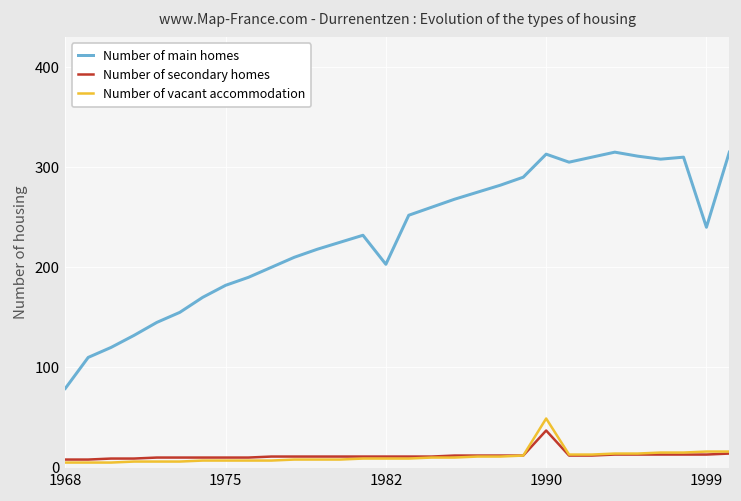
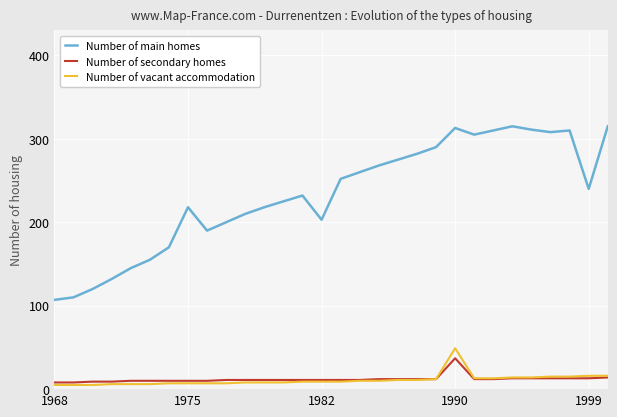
  {
    "Number of main homes": {
-     "1968": 80,
-     "1975": 180,
+     "1968": 110,
+     "1975": 220,
      "1982": 200,
      "1990": 310,
      "1999": 240
    },
    "Number of secondary homes": {
      "1990": 40
    },
    "Number of vacant accommodation": {
      "1990": 50
    }
  }
